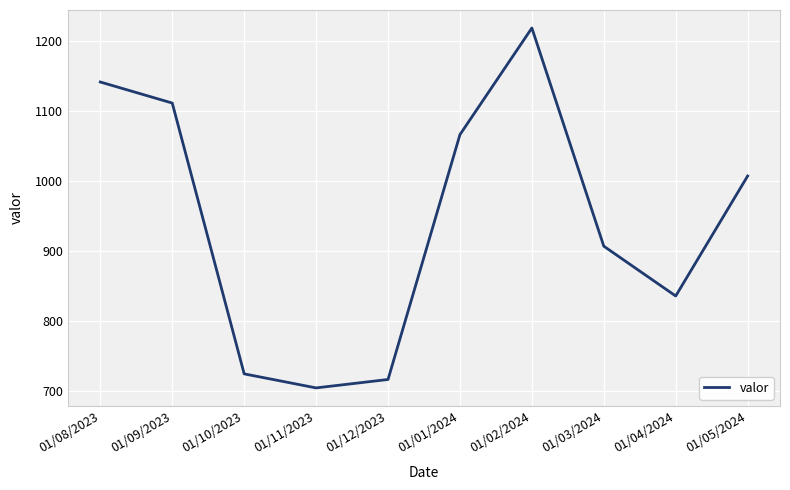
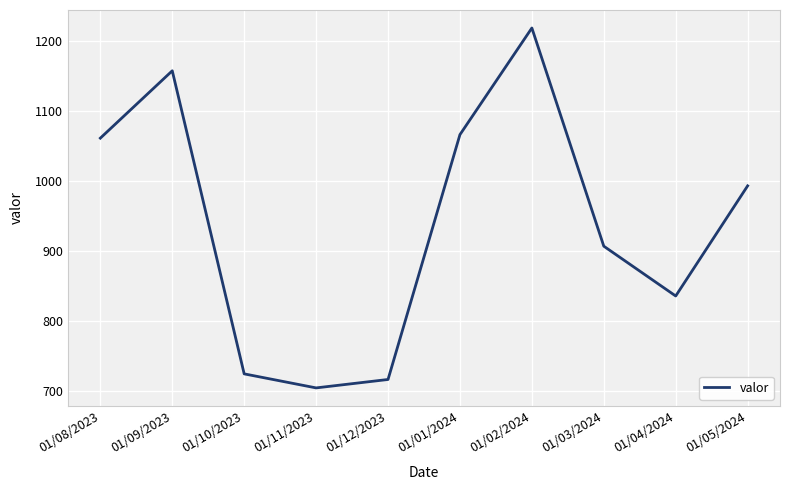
  {
-   "01/08/2023": 1140,
-   "01/09/2023": 1110,
+   "01/08/2023": 1060,
+   "01/09/2023": 1160,
    "01/10/2023": 730,
    "01/11/2023": 710,
    "01/12/2023": 720,
    "01/01/2024": 1070,
    "01/02/2024": 1220,
    "01/03/2024": 910,
    "01/04/2024": 840,
-   "01/05/2024": 1010
+   "01/05/2024": 990
  }
